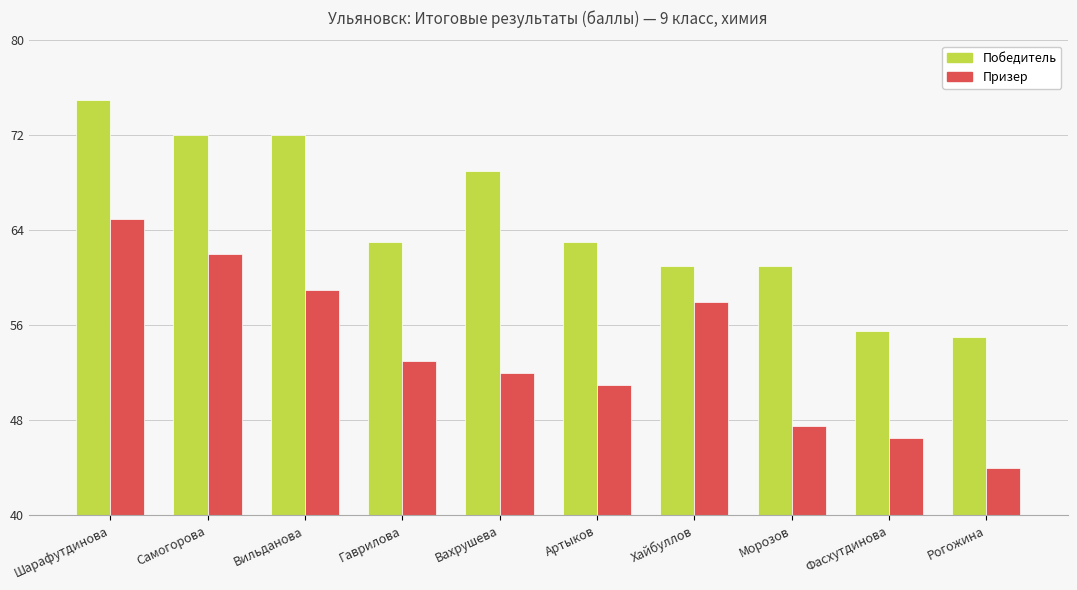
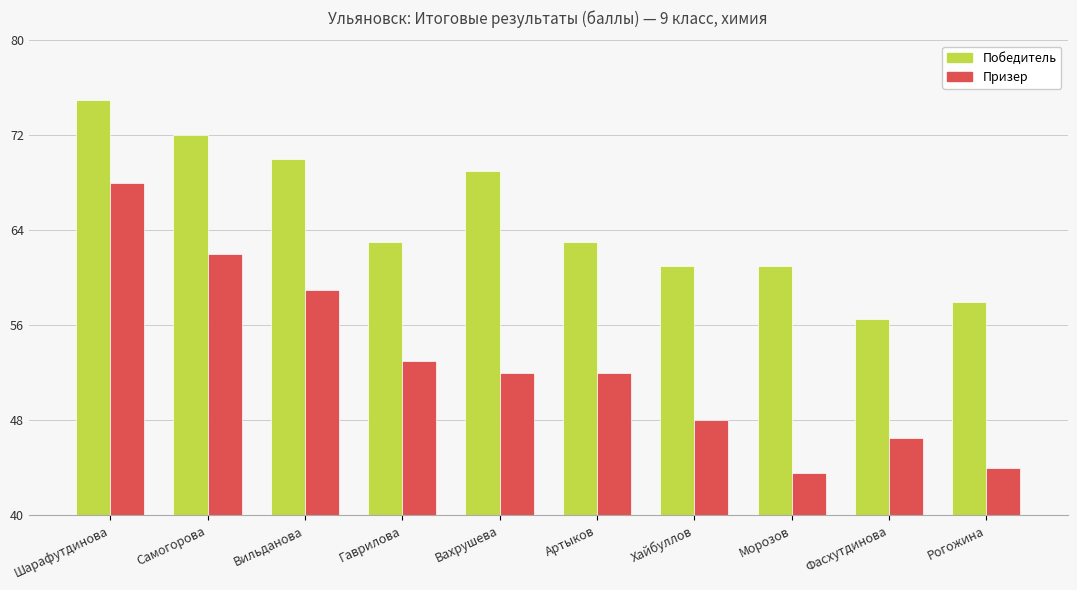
  {
    "Победитель": {
      "Шарафутдинова": 75.0,
      "Самогорова": 72.0,
-     "Вильданова": 72,
+     "Вильданова": 70,
      "Гаврилова": 63.0,
      "Вахрушева": 69.0,
      "Артыков": 63.0,
      "Хайбуллов": 61.0,
      "Морозов": 61.0,
-     "Фасхутдинова": 55.5,
-     "Рогожина": 55
+     "Фасхутдинова": 56.5,
+     "Рогожина": 58
    },
    "Призер": {
-     "Шарафутдинова": 65,
+     "Шарафутдинова": 68,
      "Самогорова": 62.0,
      "Вильданова": 59.0,
      "Гаврилова": 53.0,
      "Вахрушева": 52.0,
-     "Артыков": 51,
-     "Хайбуллов": 58,
-     "Морозов": 47.5,
+     "Артыков": 52,
+     "Хайбуллов": 48,
+     "Морозов": 43.6,
      "Фасхутдинова": 46.5,
      "Рогожина": 44.0
    }
  }
